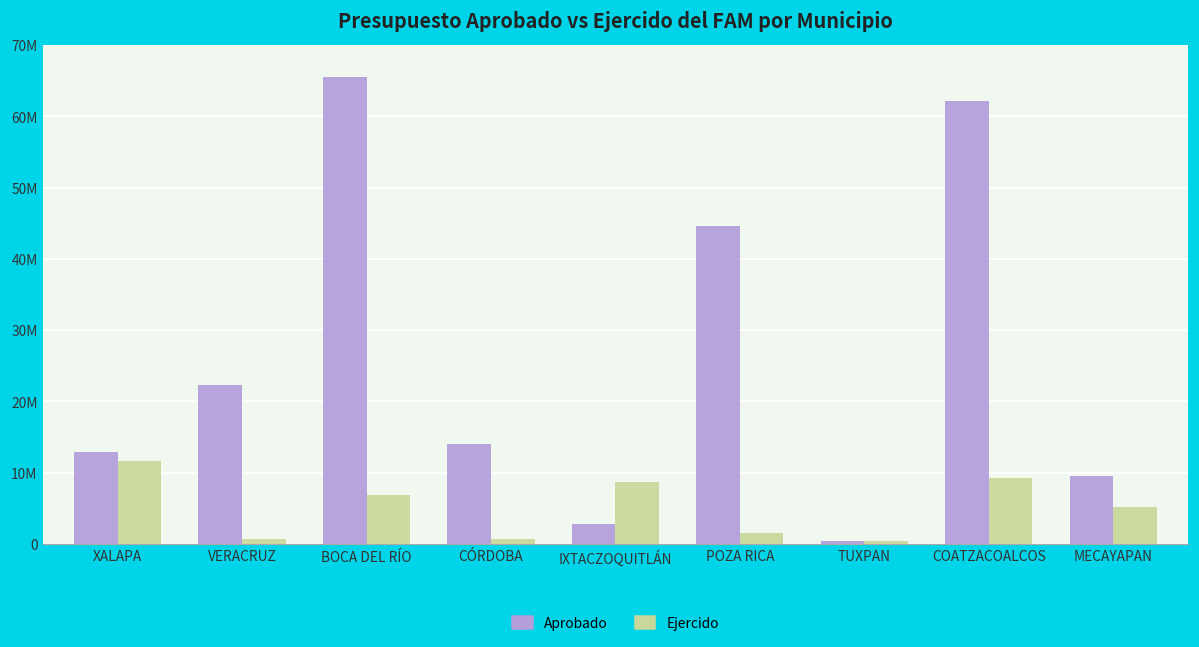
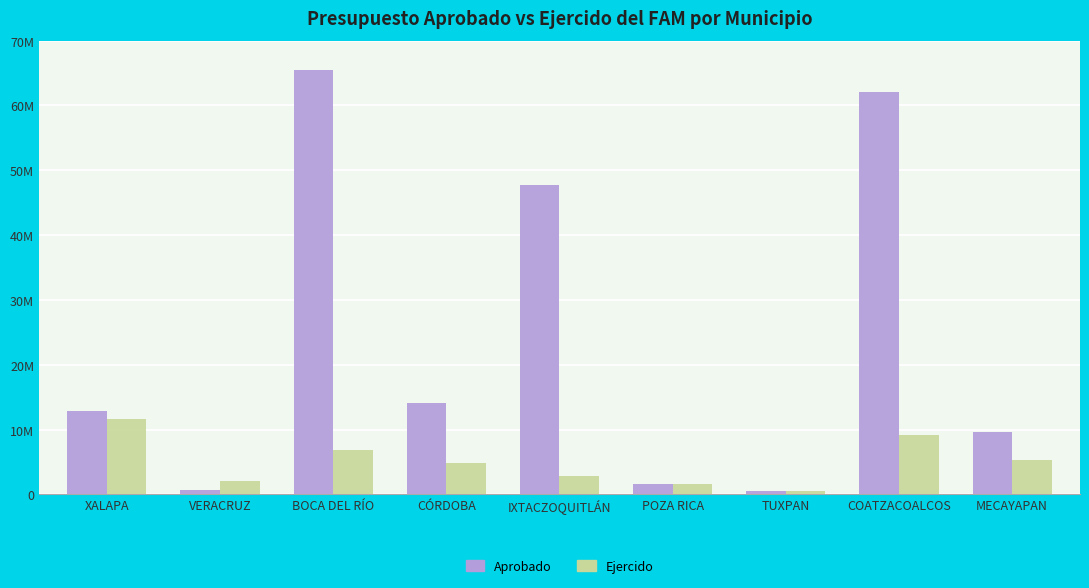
  {
    "Aprobado": {
      "XALAPA": 13000000,
-     "VERACRUZ": 22000000,
+     "VERACRUZ": 1000000,
      "BOCA DEL RÍO": 65000000,
      "CÓRDOBA": 14000000,
-     "IXTACZOQUITLÁN": 3000000,
-     "POZA RICA": 45000000,
+     "IXTACZOQUITLÁN": 48000000,
+     "POZA RICA": 2000000,
      "TUXPAN": 0,
      "COATZACOALCOS": 62000000,
      "MECAYAPAN": 10000000
    },
    "Ejercido": {
      "XALAPA": 12000000,
-     "VERACRUZ": 1000000,
+     "VERACRUZ": 2000000,
      "BOCA DEL RÍO": 7000000,
-     "CÓRDOBA": 1000000,
-     "IXTACZOQUITLÁN": 9000000,
+     "CÓRDOBA": 5000000,
+     "IXTACZOQUITLÁN": 3000000,
      "POZA RICA": 2000000,
      "TUXPAN": 0,
      "COATZACOALCOS": 9000000,
      "MECAYAPAN": 5000000
    }
  }
